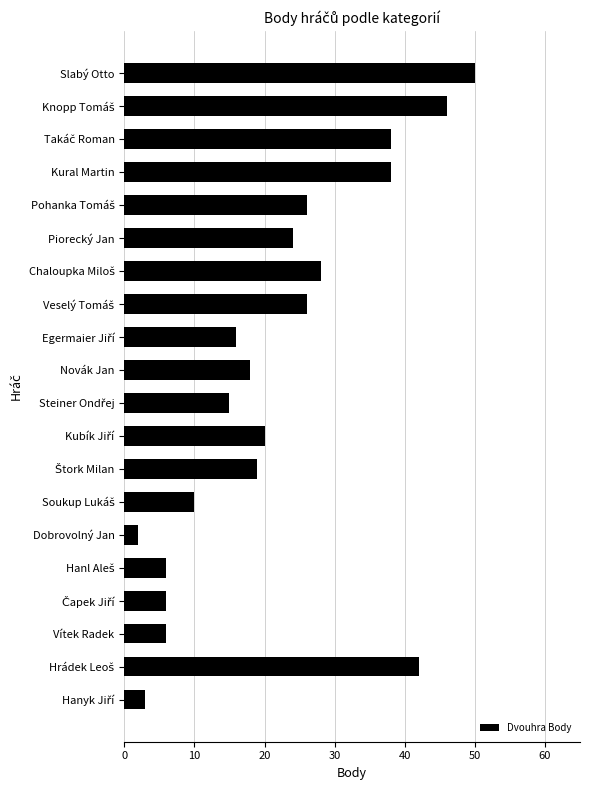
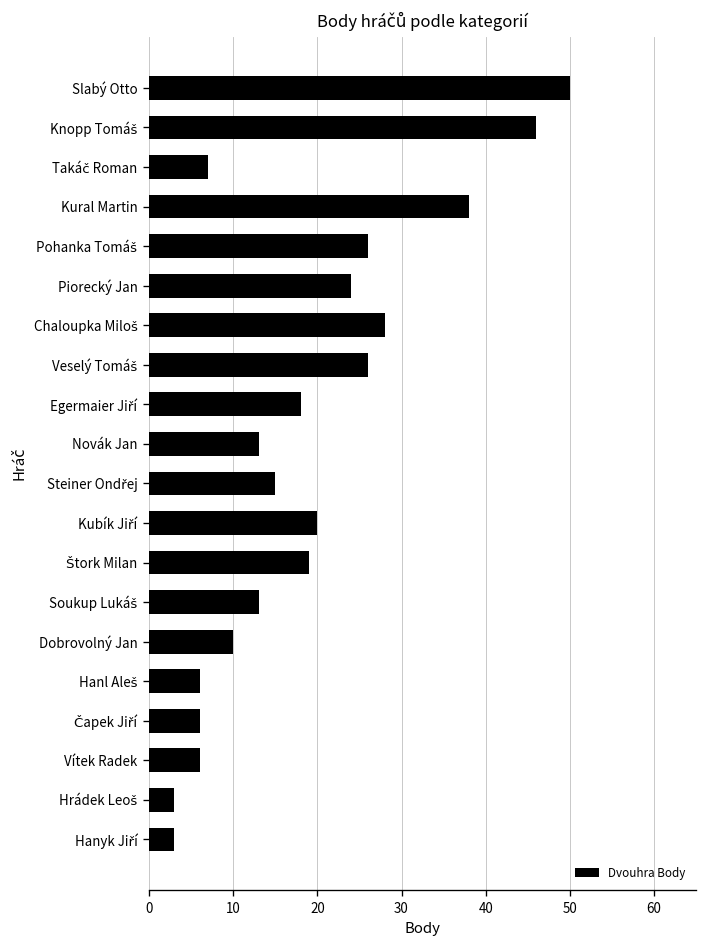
  {
    "Slabý Otto": 50,
    "Knopp Tomáš": 46,
-   "Takáč Roman": 38,
+   "Takáč Roman": 7,
    "Kural Martin": 38,
    "Pohanka Tomáš": 26,
    "Piorecký Jan": 24,
    "Chaloupka Miloš": 28,
    "Veselý Tomáš": 26,
-   "Egermaier Jiří": 16,
-   "Novák Jan": 18,
+   "Egermaier Jiří": 18,
+   "Novák Jan": 13,
    "Steiner Ondřej": 15,
    "Kubík Jiří": 20,
    "Štork Milan": 19,
-   "Soukup Lukáš": 10,
-   "Dobrovolný Jan": 2,
+   "Soukup Lukáš": 13,
+   "Dobrovolný Jan": 10,
    "Hanl Aleš": 6,
    "Čapek Jiří": 6,
    "Vítek Radek": 6,
-   "Hrádek Leoš": 42,
+   "Hrádek Leoš": 3,
    "Hanyk Jiří": 3
  }
